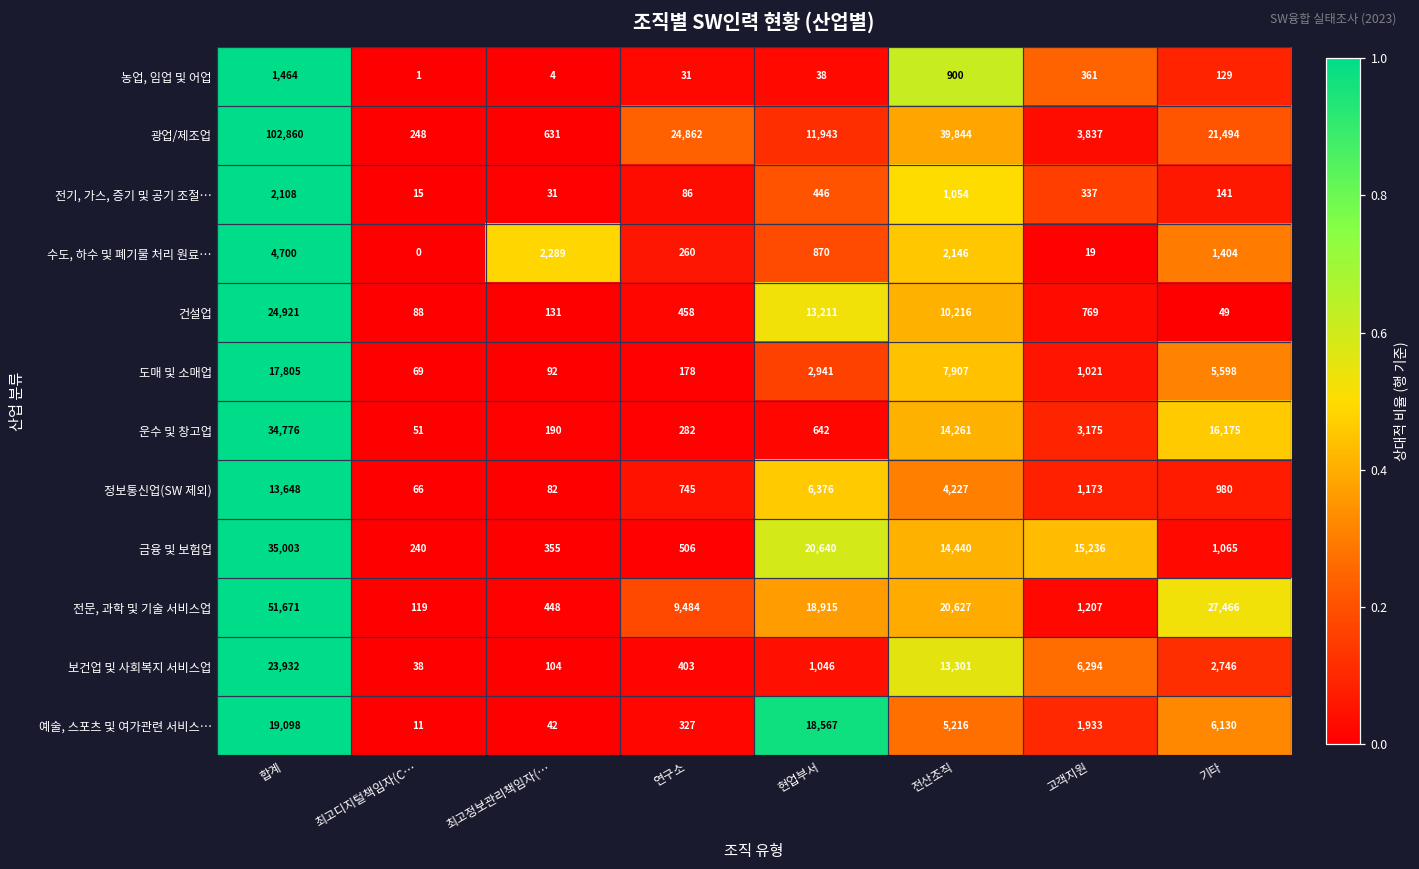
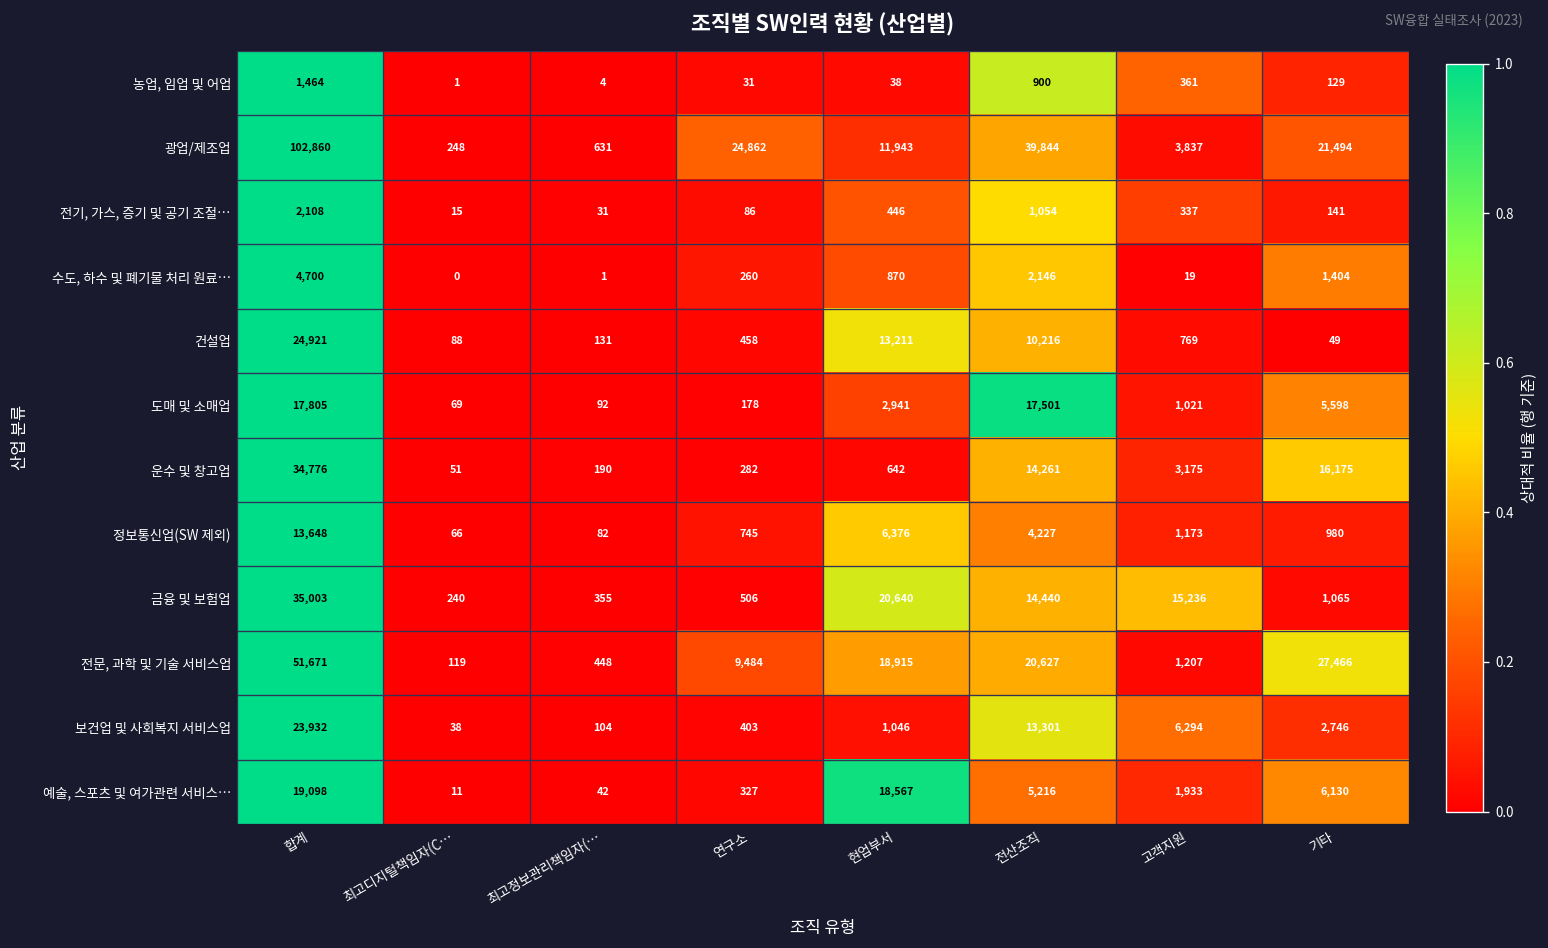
  {
    "농업, 임업 및 어업": {
      "합계": "1,464",
      "최고디지털책임자(C…": "1",
      "최고정보관리책임자(…": "4",
      "연구소": "31",
      "현업부서": "38",
      "전산조직": "900",
      "고객지원": "361",
      "기타": "129"
    },
    "광업/제조업": {
      "합계": "102,860",
      "최고디지털책임자(C…": "248",
      "최고정보관리책임자(…": "631",
      "연구소": "24,862",
      "현업부서": "11,943",
      "전산조직": "39,844",
      "고객지원": "3,837",
      "기타": "21,494"
    },
    "전기, 가스, 증기 및 공기 조절…": {
      "합계": "2,108",
      "최고디지털책임자(C…": "15",
      "최고정보관리책임자(…": "31",
      "연구소": "86",
      "현업부서": "446",
      "전산조직": "1,054",
      "고객지원": "337",
      "기타": "141"
    },
    "수도, 하수 및 폐기물 처리 원료…": {
      "합계": "4,700",
      "최고디지털책임자(C…": "0",
-     "최고정보관리책임자(…": "2,289",
+     "최고정보관리책임자(…": "1",
      "연구소": "260",
      "현업부서": "870",
      "전산조직": "2,146",
      "고객지원": "19",
      "기타": "1,404"
    },
    "건설업": {
      "합계": "24,921",
      "최고디지털책임자(C…": "88",
      "최고정보관리책임자(…": "131",
      "연구소": "458",
      "현업부서": "13,211",
      "전산조직": "10,216",
      "고객지원": "769",
      "기타": "49"
    },
    "도매 및 소매업": {
      "합계": "17,805",
      "최고디지털책임자(C…": "69",
      "최고정보관리책임자(…": "92",
      "연구소": "178",
      "현업부서": "2,941",
-     "전산조직": "7,907",
+     "전산조직": "17,501",
      "고객지원": "1,021",
      "기타": "5,598"
    },
    "운수 및 창고업": {
      "합계": "34,776",
      "최고디지털책임자(C…": "51",
      "최고정보관리책임자(…": "190",
      "연구소": "282",
      "현업부서": "642",
      "전산조직": "14,261",
      "고객지원": "3,175",
      "기타": "16,175"
    },
    "정보통신업(SW 제외)": {
      "합계": "13,648",
      "최고디지털책임자(C…": "66",
      "최고정보관리책임자(…": "82",
      "연구소": "745",
      "현업부서": "6,376",
      "전산조직": "4,227",
      "고객지원": "1,173",
      "기타": "980"
    },
    "금융 및 보험업": {
      "합계": "35,003",
      "최고디지털책임자(C…": "240",
      "최고정보관리책임자(…": "355",
      "연구소": "506",
      "현업부서": "20,640",
      "전산조직": "14,440",
      "고객지원": "15,236",
      "기타": "1,065"
    },
    "전문, 과학 및 기술 서비스업": {
      "합계": "51,671",
      "최고디지털책임자(C…": "119",
      "최고정보관리책임자(…": "448",
      "연구소": "9,484",
      "현업부서": "18,915",
      "전산조직": "20,627",
      "고객지원": "1,207",
      "기타": "27,466"
    },
    "보건업 및 사회복지 서비스업": {
      "합계": "23,932",
      "최고디지털책임자(C…": "38",
      "최고정보관리책임자(…": "104",
      "연구소": "403",
      "현업부서": "1,046",
      "전산조직": "13,301",
      "고객지원": "6,294",
      "기타": "2,746"
    },
    "예술, 스포츠 및 여가관련 서비스…": {
      "합계": "19,098",
      "최고디지털책임자(C…": "11",
      "최고정보관리책임자(…": "42",
      "연구소": "327",
      "현업부서": "18,567",
      "전산조직": "5,216",
      "고객지원": "1,933",
      "기타": "6,130"
    }
  }
